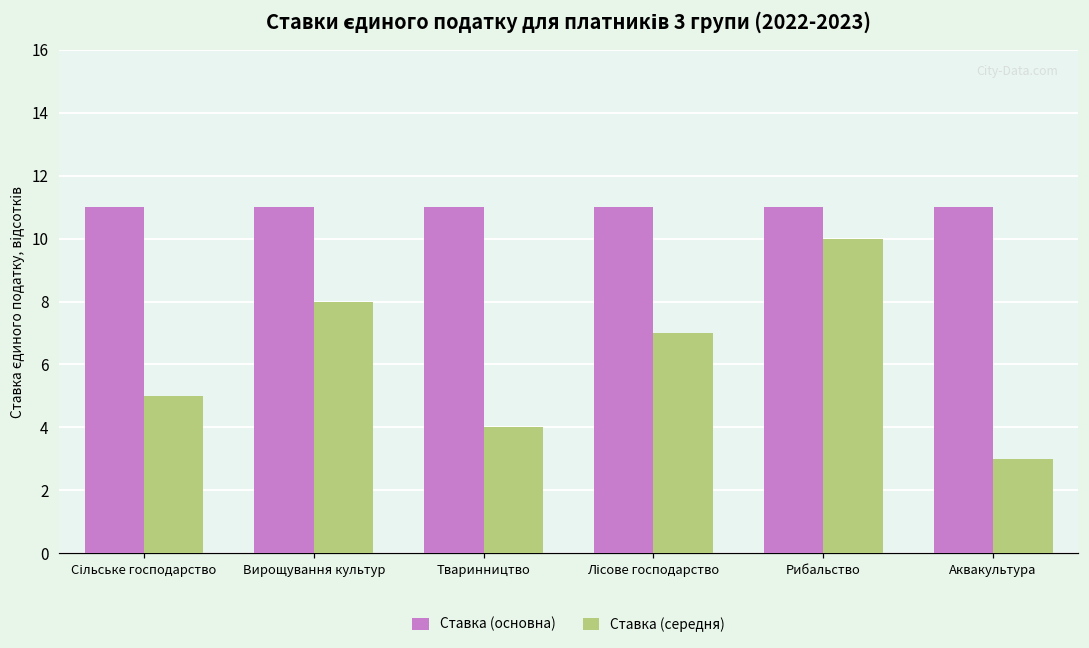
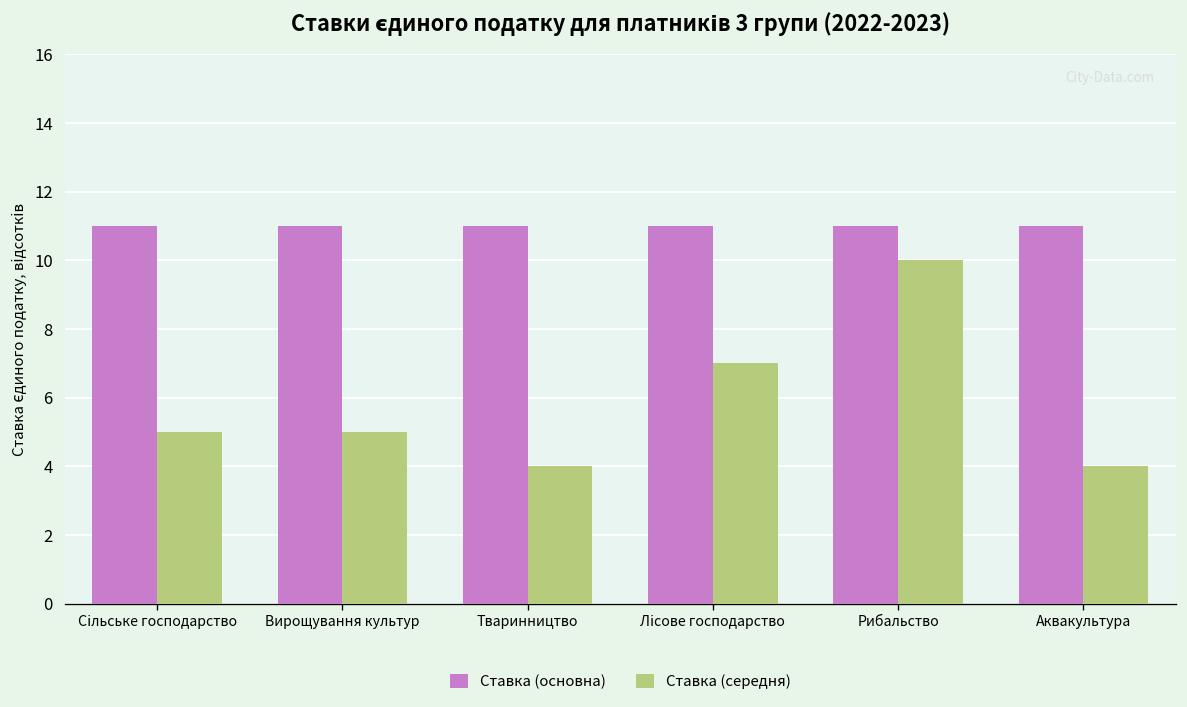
  {
    "Ставка (основна)": {
      "Сільське господарство": 11,
      "Вирощування культур": 11,
      "Тваринництво": 11,
      "Лісове господарство": 11,
      "Рибальство": 11,
      "Аквакультура": 11
    },
    "Ставка (середня)": {
      "Сільське господарство": 5,
-     "Вирощування культур": 8,
+     "Вирощування культур": 5,
      "Тваринництво": 4,
      "Лісове господарство": 7,
      "Рибальство": 10,
-     "Аквакультура": 3
+     "Аквакультура": 4
    }
  }
